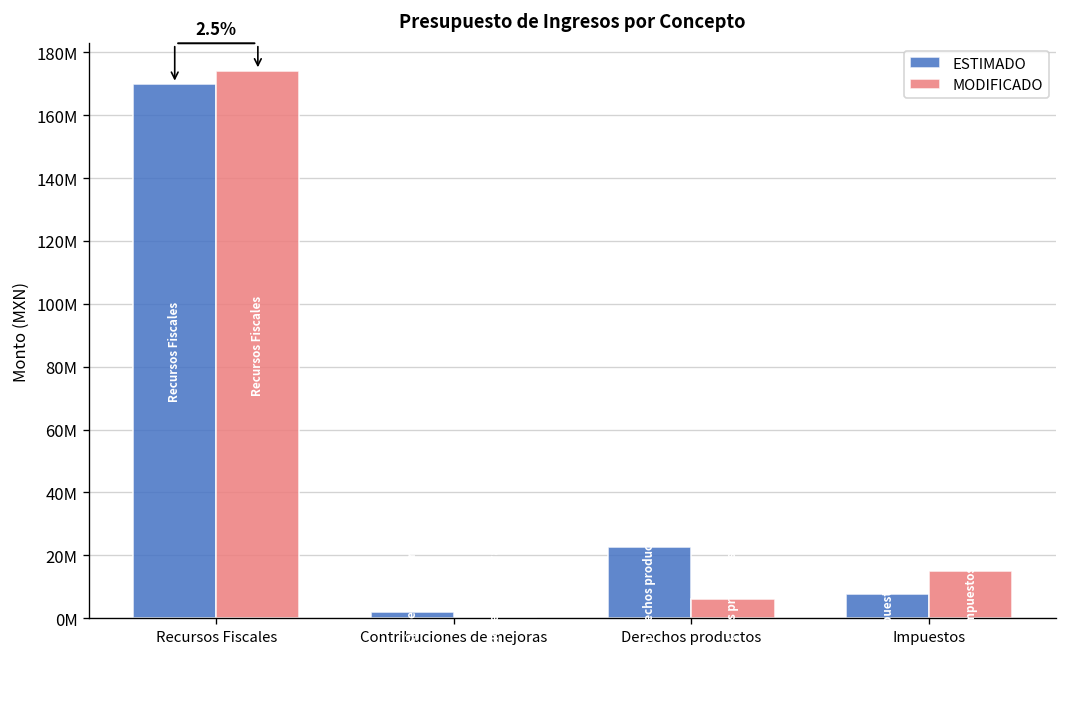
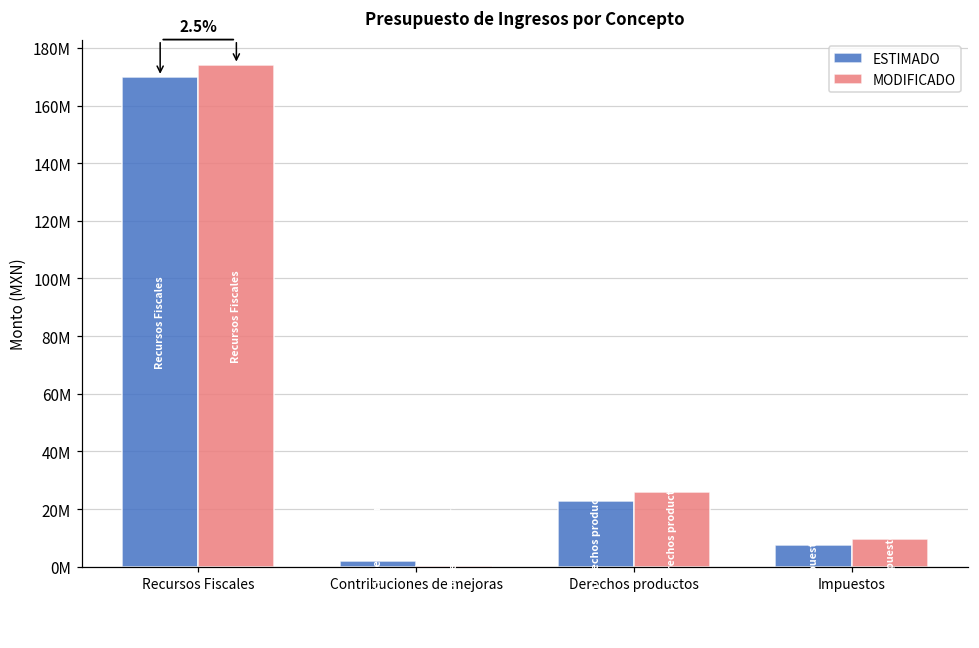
  {
    "ESTIMADO": {
      "Recursos Fiscales": 170000000,
      "Contribuciones de mejoras": 2000000,
      "Derechos productos": 23000000,
      "Impuestos": 8000000
    },
    "MODIFICADO": {
      "Recursos Fiscales": 174000000,
-     "Derechos productos": 6000000,
-     "Impuestos": 15000000
+     "Derechos productos": 26000000,
+     "Impuestos": 10000000
    }
  }
